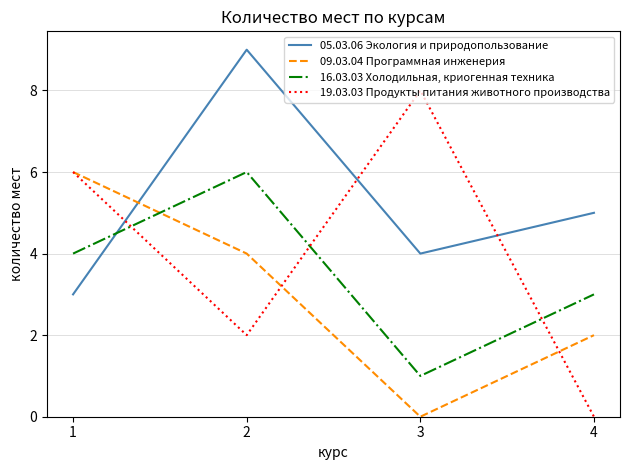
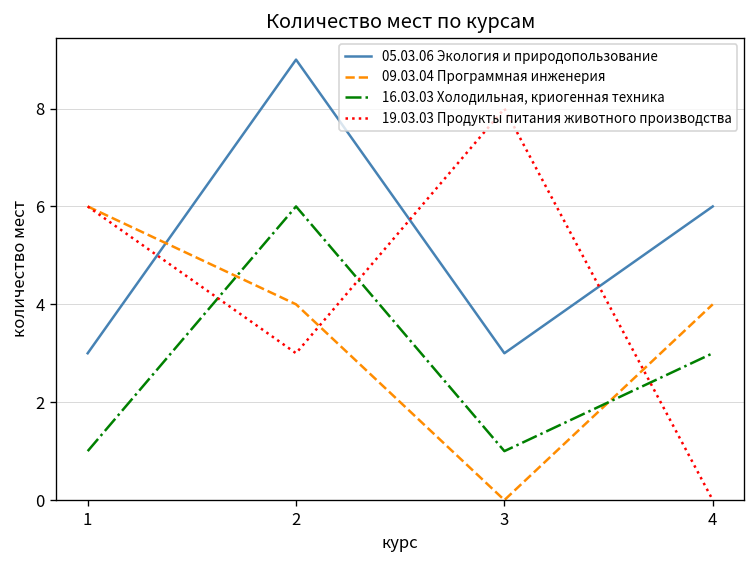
  {
    "05.03.06 Экология и природопользование": {
      "1": 3,
      "2": 9,
-     "3": 4,
-     "4": 5
+     "3": 3,
+     "4": 6
    },
    "09.03.04 Программная инженерия": {
      "2": 4,
      "3": 0,
-     "4": 2
+     "4": 4
    },
    "16.03.03 Холодильная, криогенная техника": {
-     "1": 4,
+     "1": 1,
      "2": 6,
      "3": 1,
      "4": 3
    },
    "19.03.03 Продукты питания животного производства": {
-     "2": 2,
+     "2": 3,
      "4": 0
    }
  }
